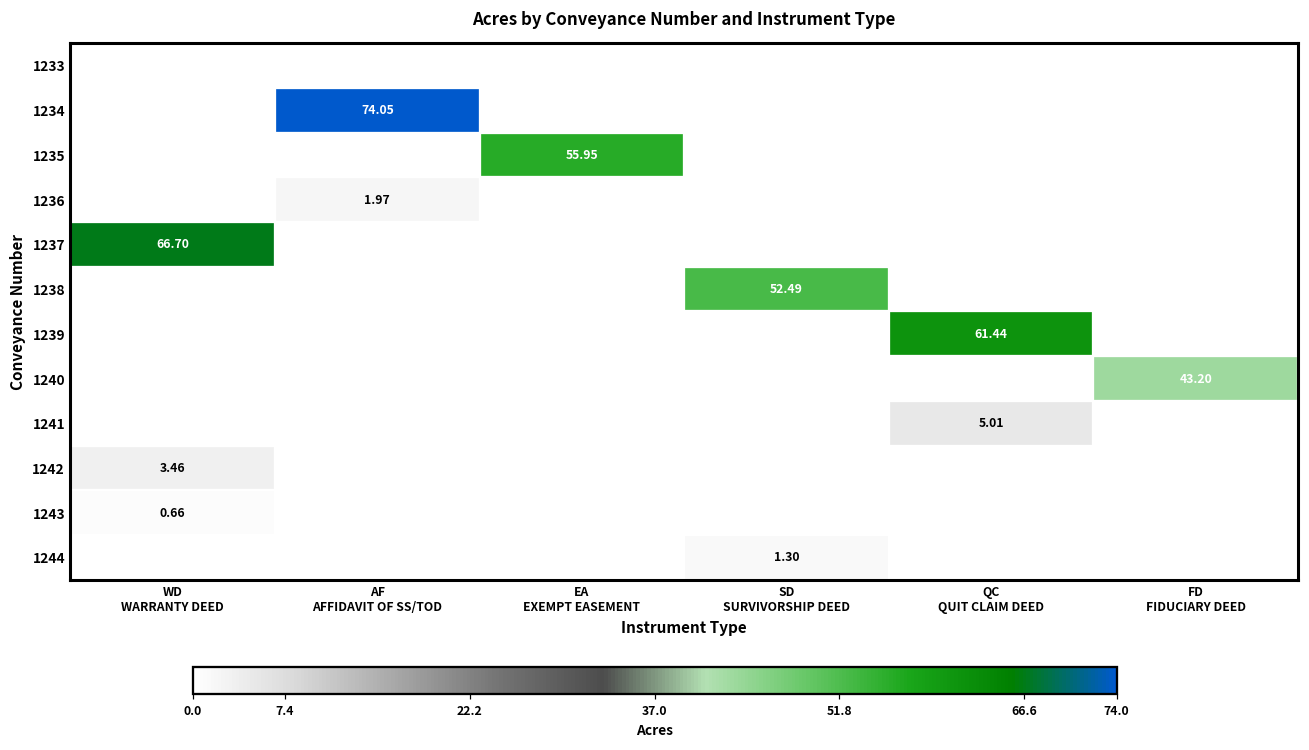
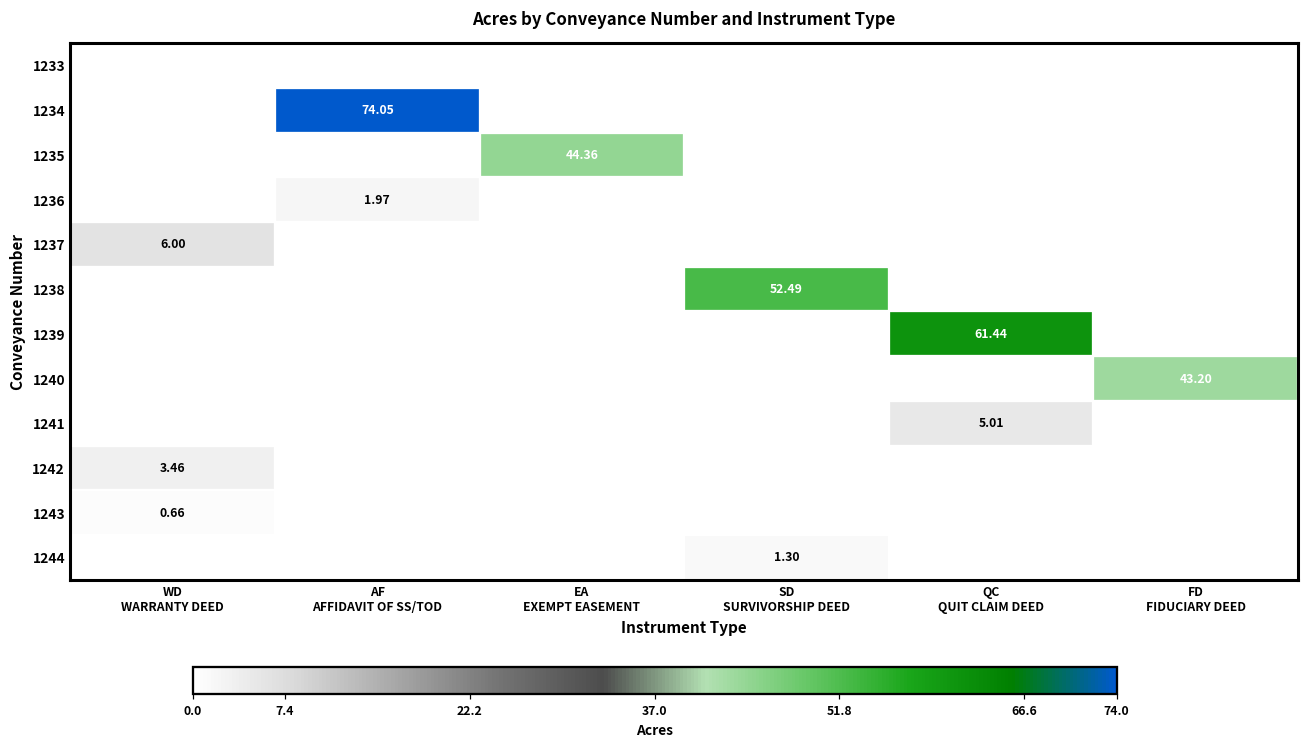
  {
    "1234": {
      "AF AFFIDAVIT OF SS/TOD": 74.05
    },
    "1235": {
-     "EA EXEMPT EASEMENT": 55.95
+     "EA EXEMPT EASEMENT": 44.36
    },
    "1236": {
      "AF AFFIDAVIT OF SS/TOD": 1.97
    },
    "1237": {
-     "WD WARRANTY DEED": 66.70
+     "WD WARRANTY DEED": 6.00
    },
    "1238": {
      "SD SURVIVORSHIP DEED": 52.49
    },
    "1239": {
      "QC QUIT CLAIM DEED": 61.44
    },
    "1240": {
      "FD FIDUCIARY DEED": 43.20
    },
    "1241": {
      "QC QUIT CLAIM DEED": 5.01
    },
    "1242": {
      "WD WARRANTY DEED": 3.46
    },
    "1243": {
      "WD WARRANTY DEED": 0.66
    },
    "1244": {
      "SD SURVIVORSHIP DEED": 1.30
    }
  }
